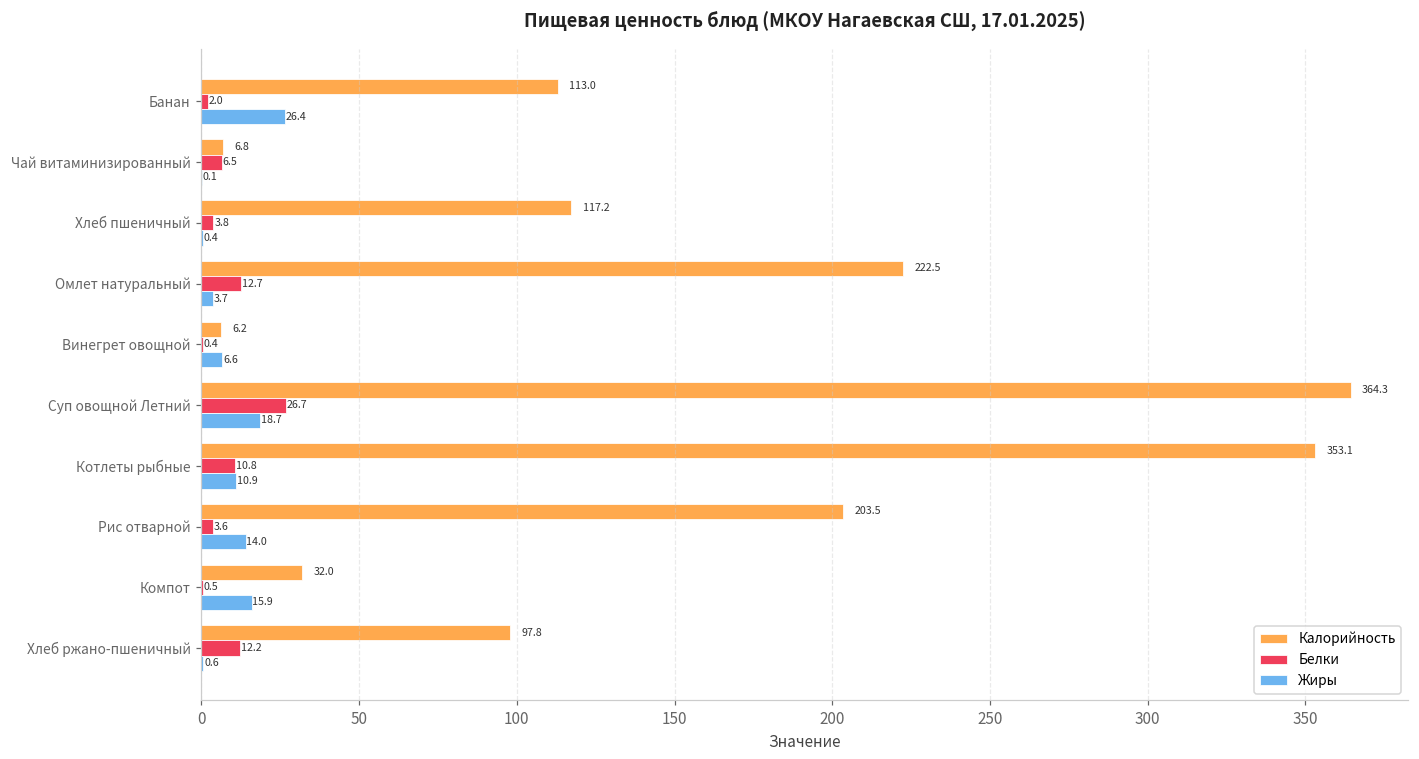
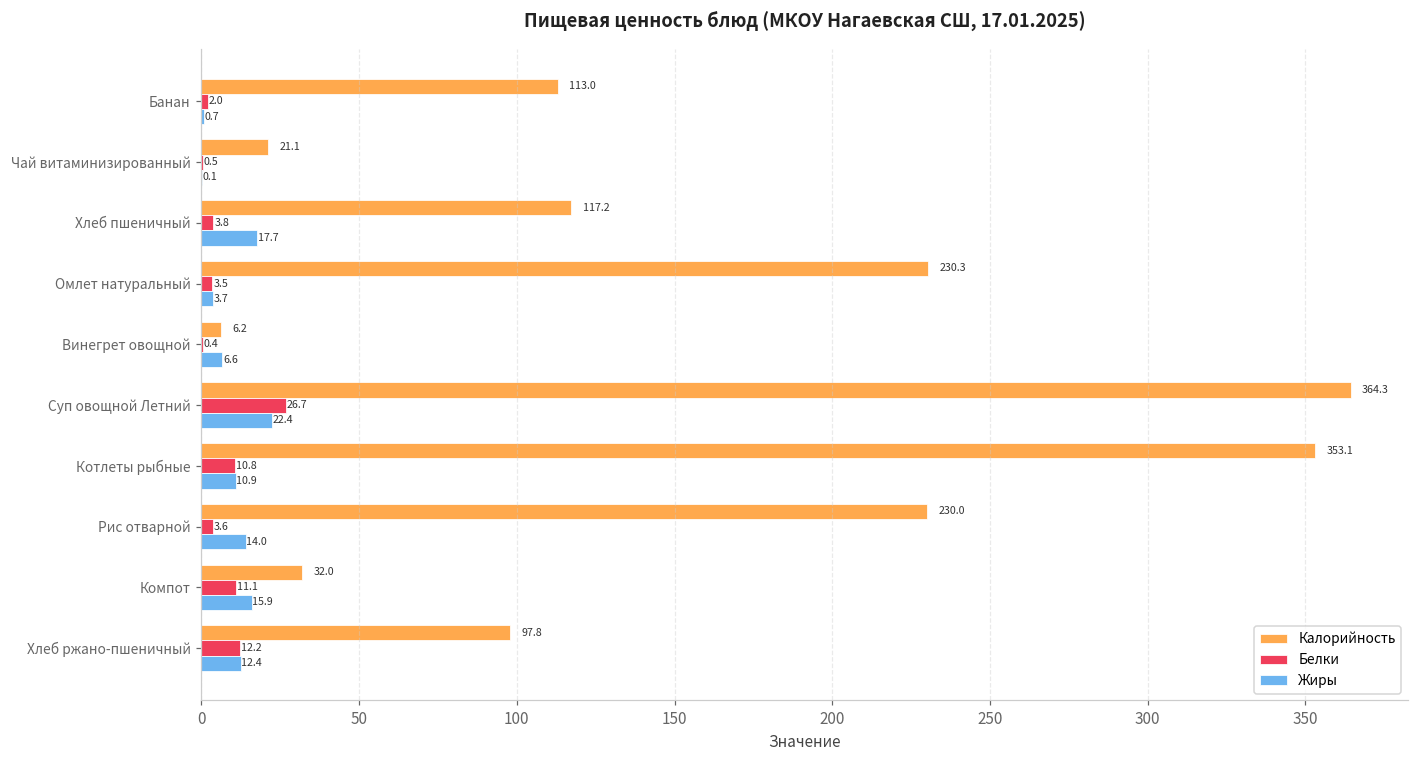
  {
    "Калорийность": {
      "Банан": 113.0,
-     "Чай витаминизированный": 6.8,
+     "Чай витаминизированный": 21.1,
      "Хлеб пшеничный": 117.2,
-     "Омлет натуральный": 222.5,
+     "Омлет натуральный": 230.3,
      "Винегрет овощной": 6.2,
      "Суп овощной Летний": 364.3,
      "Котлеты рыбные": 353.1,
-     "Рис отварной": 203.5,
+     "Рис отварной": 230.0,
      "Компот": 32.0,
      "Хлеб ржано-пшеничный": 97.8
    },
    "Белки": {
      "Банан": 2.0,
-     "Чай витаминизированный": 6.5,
+     "Чай витаминизированный": 0.5,
      "Хлеб пшеничный": 3.8,
-     "Омлет натуральный": 12.7,
+     "Омлет натуральный": 3.5,
      "Винегрет овощной": 0.4,
      "Суп овощной Летний": 26.7,
      "Котлеты рыбные": 10.8,
      "Рис отварной": 3.6,
-     "Компот": 0.5,
+     "Компот": 11.1,
      "Хлеб ржано-пшеничный": 12.2
    },
    "Жиры": {
-     "Банан": 26.4,
+     "Банан": 0.7,
      "Чай витаминизированный": 0.1,
-     "Хлеб пшеничный": 0.4,
+     "Хлеб пшеничный": 17.7,
      "Омлет натуральный": 3.7,
      "Винегрет овощной": 6.6,
-     "Суп овощной Летний": 18.7,
+     "Суп овощной Летний": 22.4,
      "Котлеты рыбные": 10.9,
      "Рис отварной": 14.0,
      "Компот": 15.9,
-     "Хлеб ржано-пшеничный": 0.6
+     "Хлеб ржано-пшеничный": 12.4
    }
  }
